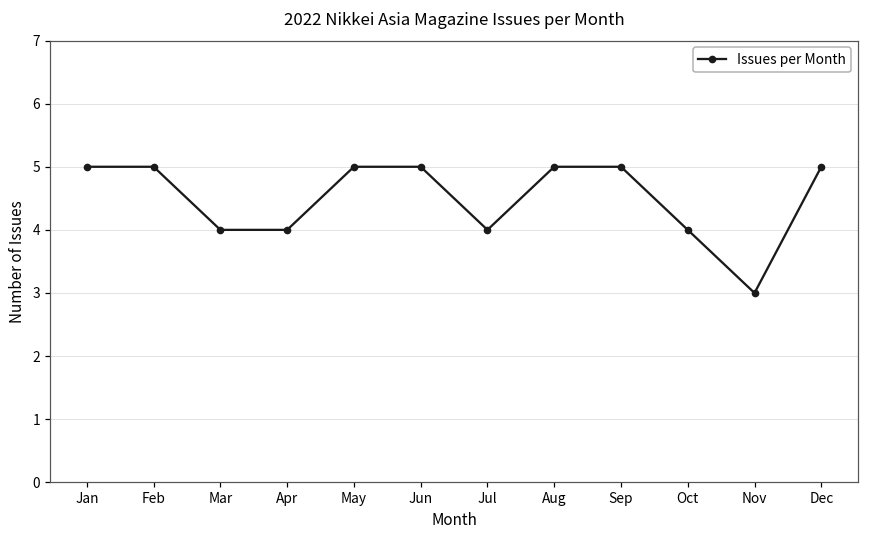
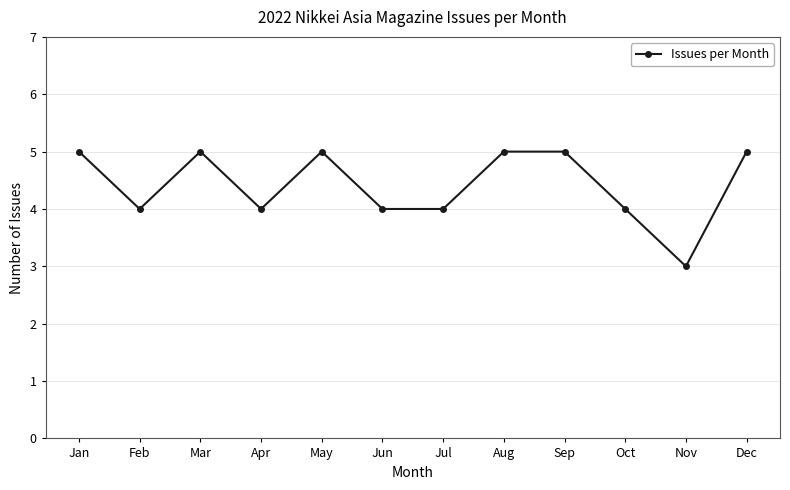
  {
    "Jan": 5,
-   "Feb": 5,
-   "Mar": 4,
+   "Feb": 4,
+   "Mar": 5,
    "Apr": 4,
    "May": 5,
-   "Jun": 5,
+   "Jun": 4,
    "Jul": 4,
    "Aug": 5,
    "Sep": 5,
    "Oct": 4,
    "Nov": 3,
    "Dec": 5
  }
